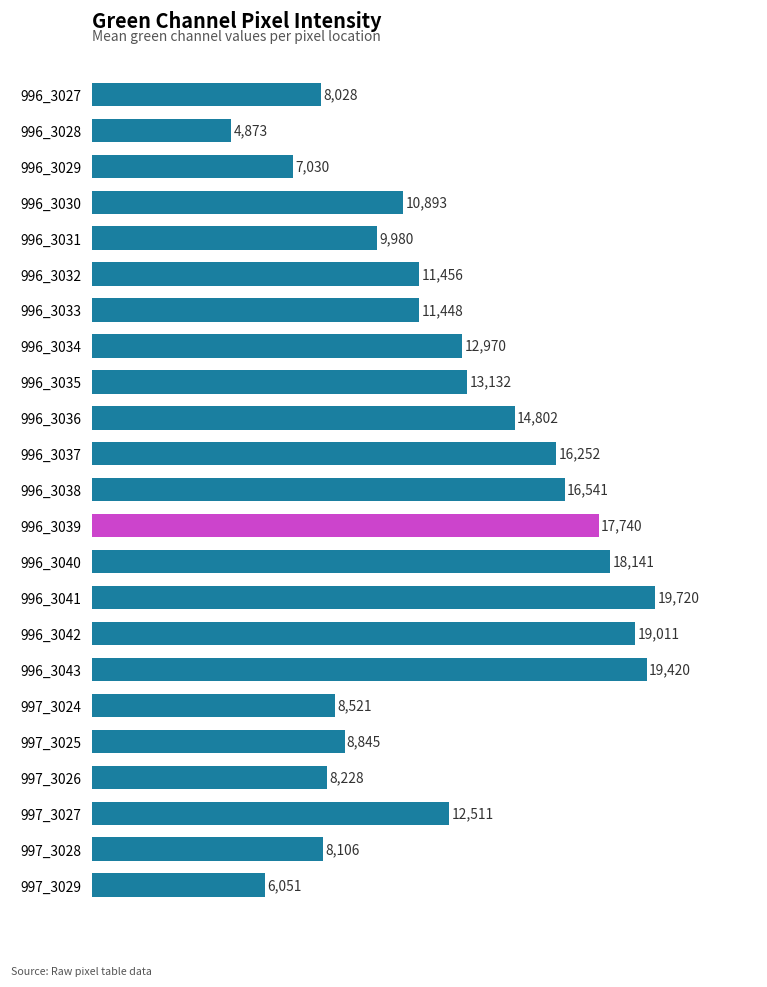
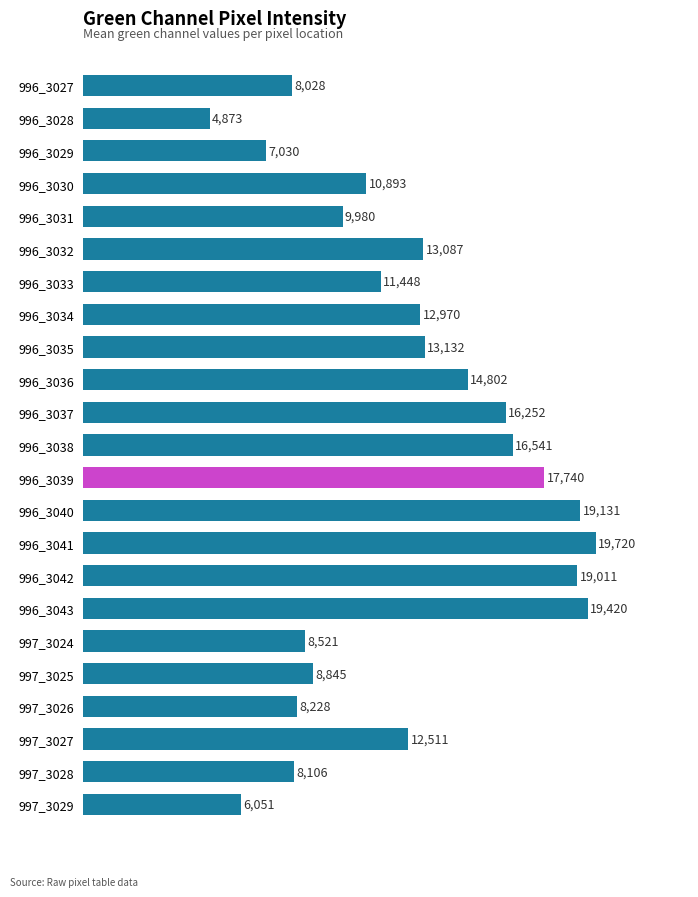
  {
    "996_3027": "8,028",
    "996_3028": "4,873",
    "996_3029": "7,030",
    "996_3030": "10,893",
    "996_3031": "9,980",
-   "996_3032": "11,456",
+   "996_3032": "13,087",
    "996_3033": "11,448",
    "996_3034": "12,970",
    "996_3035": "13,132",
    "996_3036": "14,802",
    "996_3037": "16,252",
    "996_3038": "16,541",
    "996_3039": "17,740",
-   "996_3040": "18,141",
+   "996_3040": "19,131",
    "996_3041": "19,720",
    "996_3042": "19,011",
    "996_3043": "19,420",
    "997_3024": "8,521",
    "997_3025": "8,845",
    "997_3026": "8,228",
    "997_3027": "12,511",
    "997_3028": "8,106",
    "997_3029": "6,051"
  }
